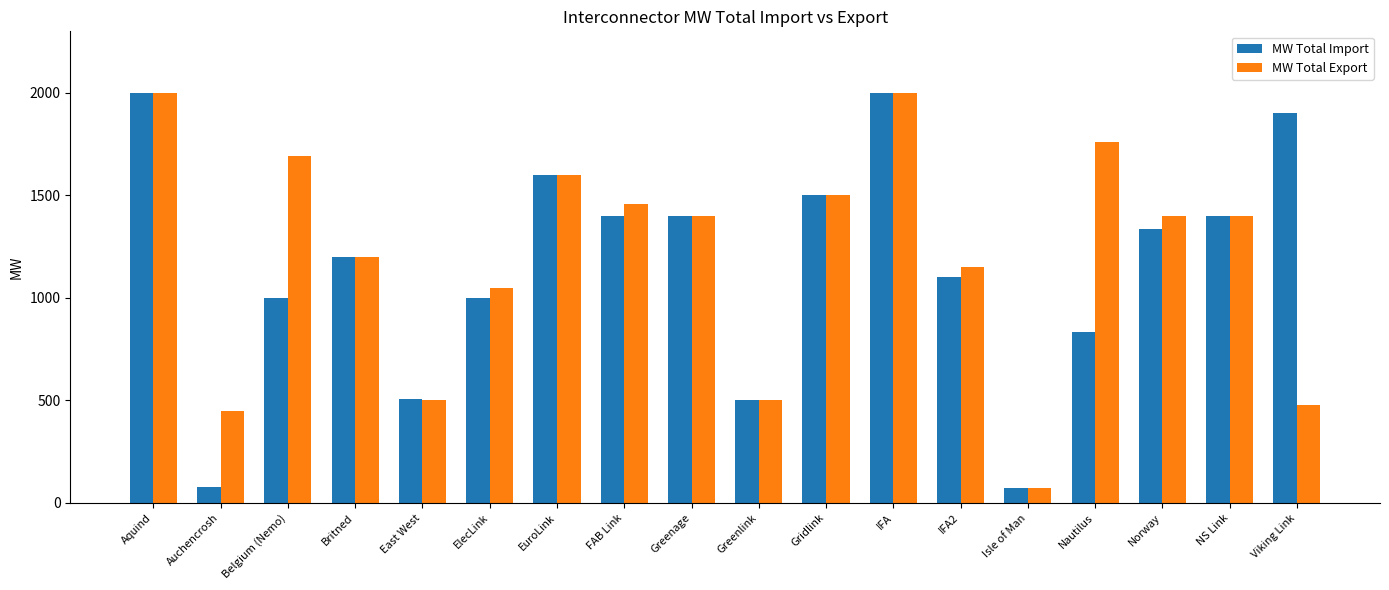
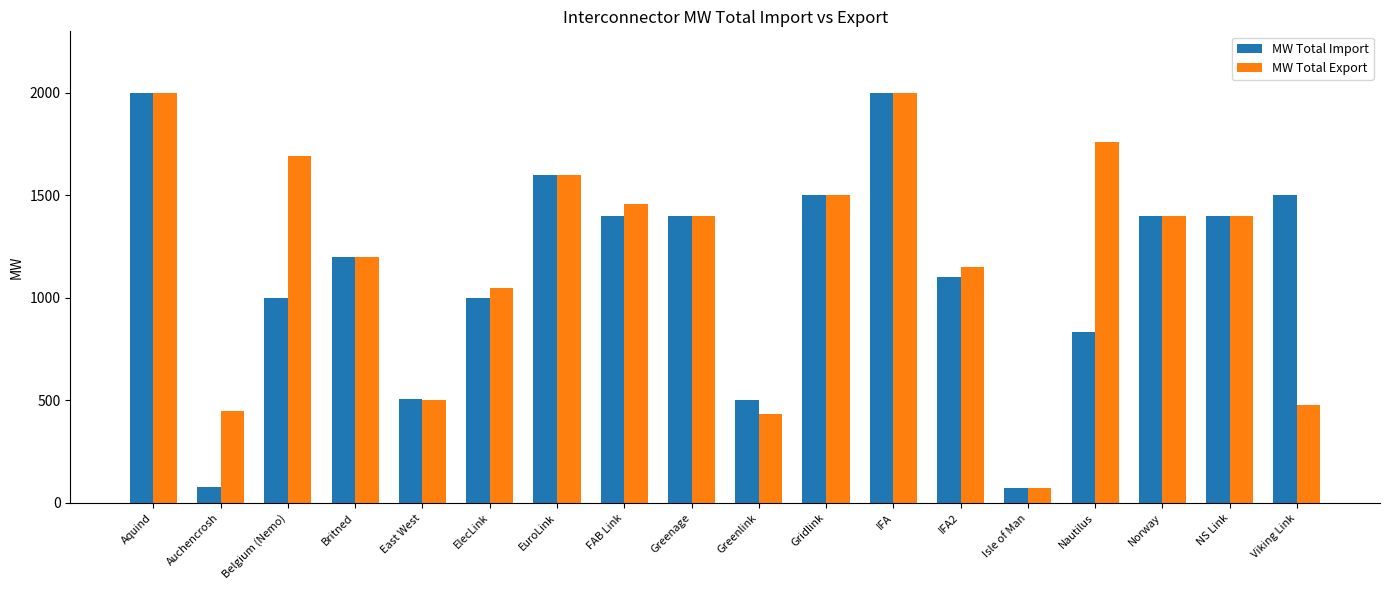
  {
    "MW Total Import": {
      "Aquind": 2000,
      "Auchencrosh": 80,
      "Belgium (Nemo)": 1000,
      "Britned": 1200,
      "East West": 510,
      "ElecLink": 1000,
      "EuroLink": 1600,
      "FAB Link": 1400,
      "Greenage": 1400,
      "Greenlink": 500,
      "Gridlink": 1500,
      "IFA": 2000,
      "IFA2": 1100,
      "Isle of Man": 70,
      "Nautilus": 830,
-     "Norway": 1340,
+     "Norway": 1400,
      "NS Link": 1400,
-     "Viking Link": 1900
+     "Viking Link": 1500
    },
    "MW Total Export": {
      "Aquind": 2000,
      "Auchencrosh": 450,
      "Belgium (Nemo)": 1690,
      "Britned": 1200,
      "East West": 500,
      "ElecLink": 1050,
      "EuroLink": 1600,
      "FAB Link": 1460,
      "Greenage": 1400,
-     "Greenlink": 500,
+     "Greenlink": 430,
      "Gridlink": 1500,
      "IFA": 2000,
      "IFA2": 1150,
      "Isle of Man": 70,
      "Nautilus": 1760,
      "Norway": 1400,
      "NS Link": 1400,
      "Viking Link": 480
    }
  }
